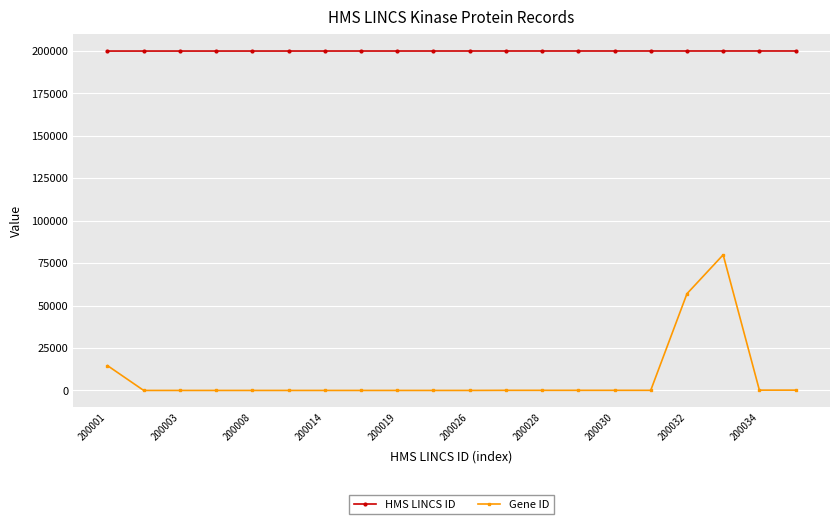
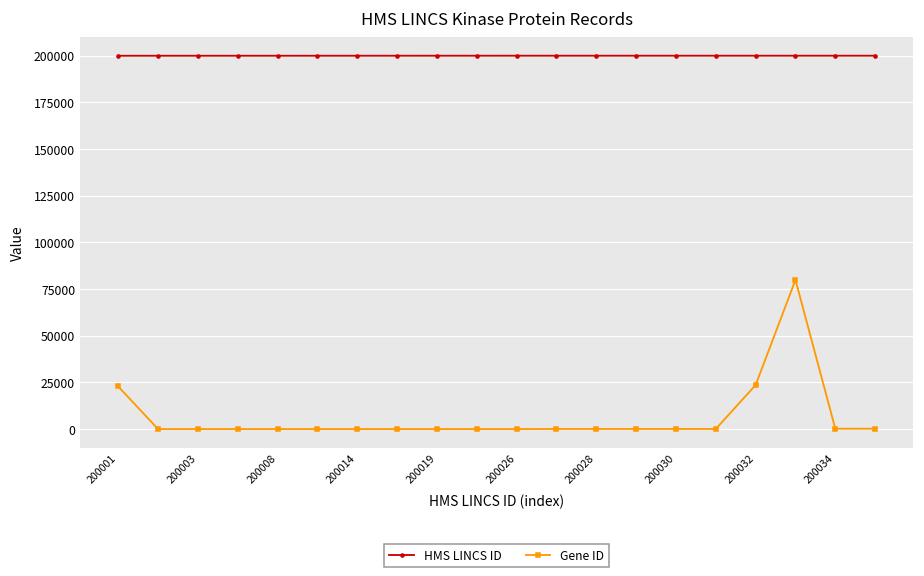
  {
    "HMS LINCS ID": {
      "200001": 200000,
      "200003": 200000,
      "200008": 200000,
      "200014": 200000,
      "200019": 200000,
      "200026": 200000,
      "200028": 200000,
      "200030": 200000,
      "200032": 200000,
      "200034": 200000
    },
    "Gene ID": {
-     "200001": 15000,
+     "200001": 23000,
      "200003": 0,
      "200008": 0,
      "200014": 0,
      "200019": 0,
      "200026": 0,
      "200028": 0,
      "200030": 0,
-     "200032": 57000,
+     "200032": 24000,
      "200034": 0
    }
  }
